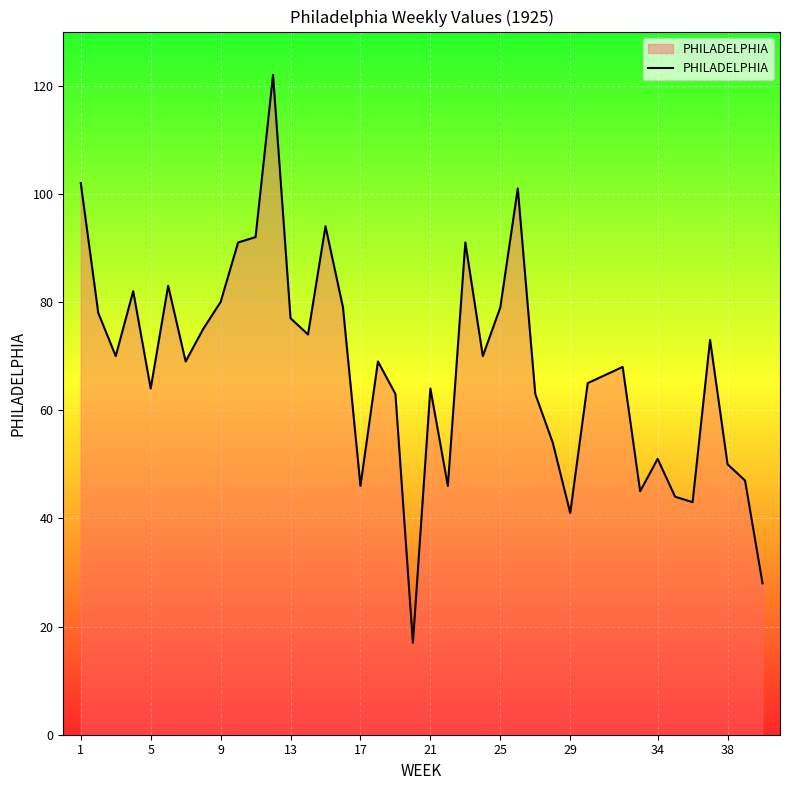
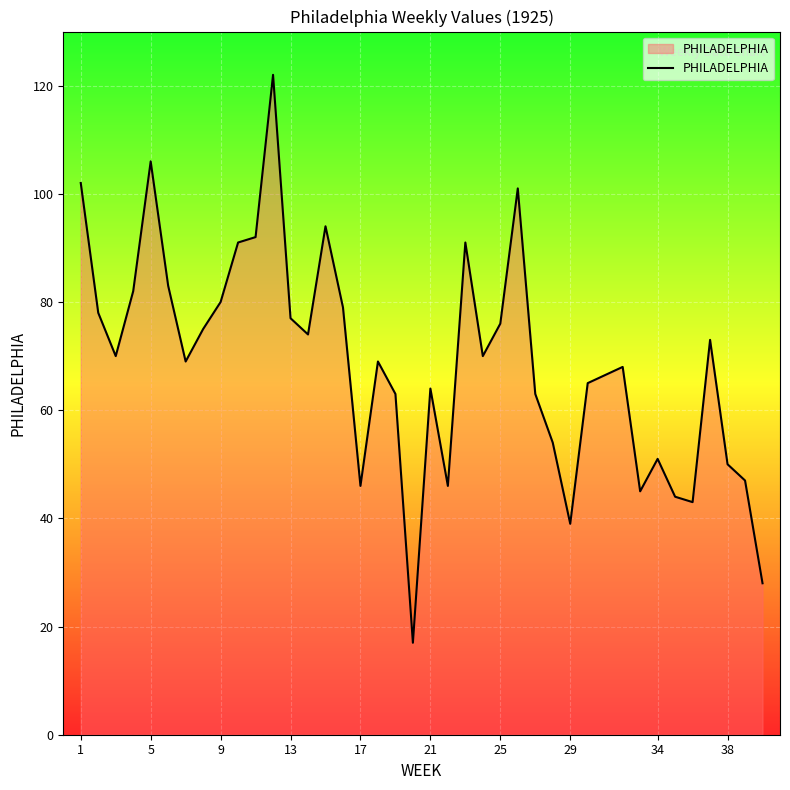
  {
    "1": 102,
-   "5": 64,
+   "5": 106,
    "9": 80,
    "13": 77,
    "17": 46,
    "21": 64,
-   "25": 79,
-   "29": 41,
+   "25": 76,
+   "29": 39,
    "34": 51,
    "38": 50
  }
